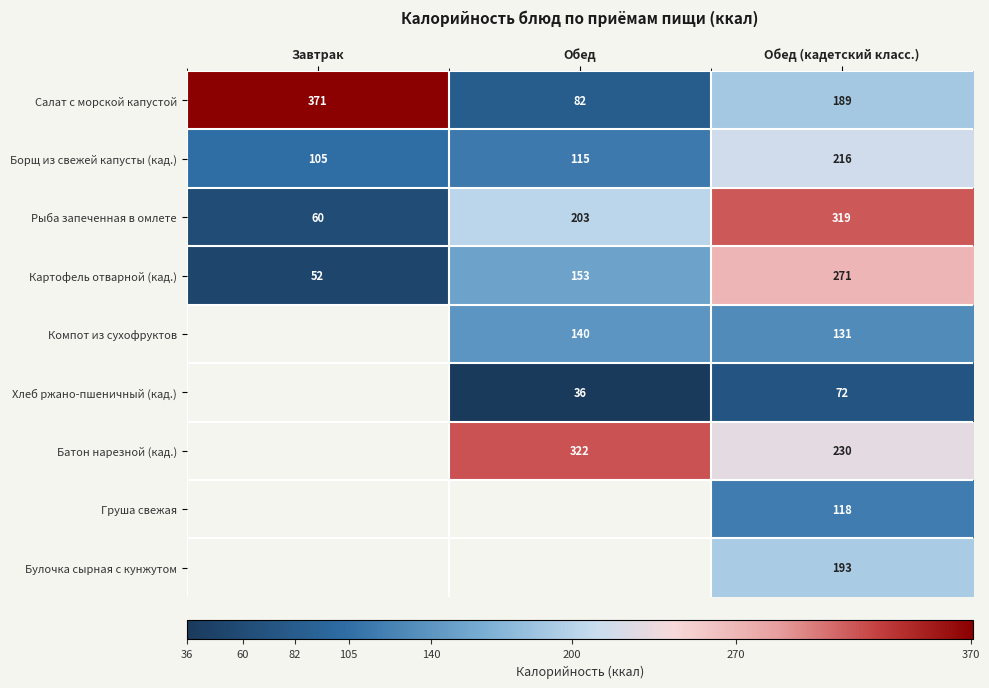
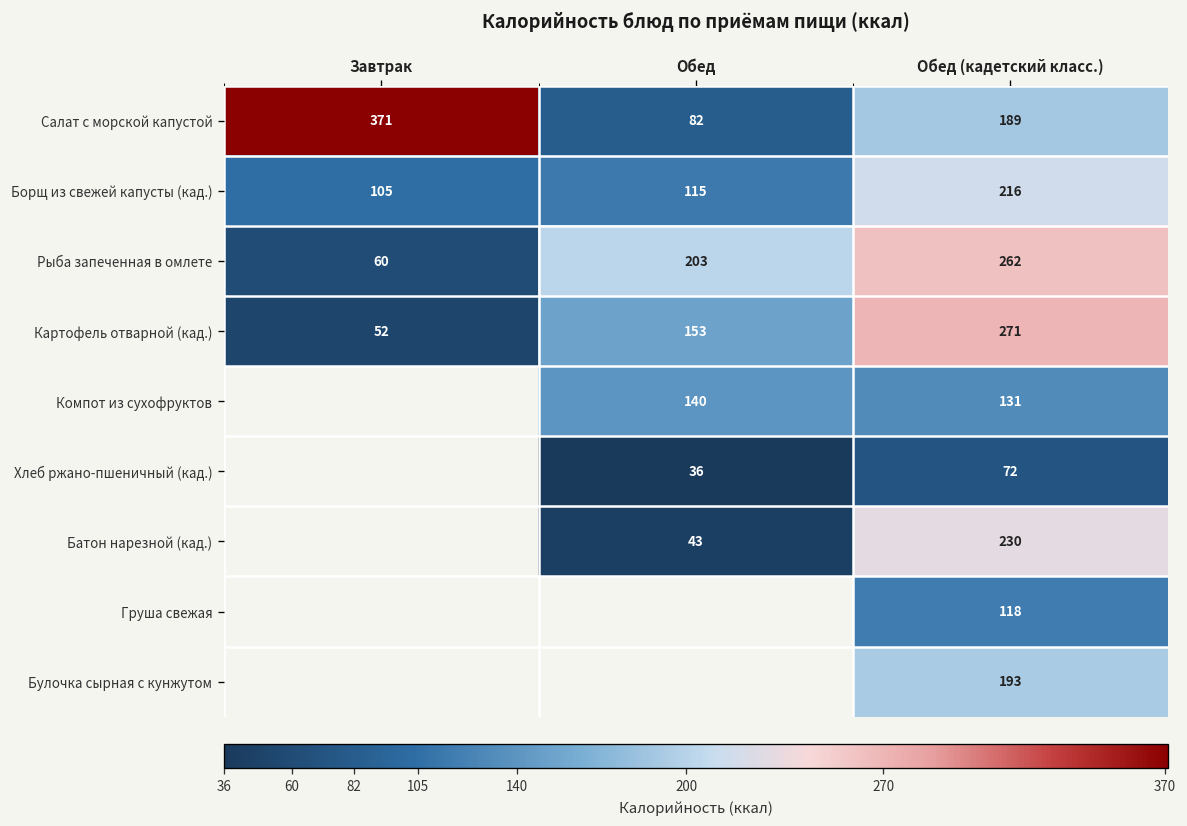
  {
    "Салат с морской капустой": {
      "Завтрак": 371,
      "Обед": 82,
      "Обед (кадетский класс.)": 189
    },
    "Борщ из свежей капусты (кад.)": {
      "Завтрак": 105,
      "Обед": 115,
      "Обед (кадетский класс.)": 216
    },
    "Рыба запеченная в омлете": {
      "Завтрак": 60,
      "Обед": 203,
-     "Обед (кадетский класс.)": 319
+     "Обед (кадетский класс.)": 262
    },
    "Картофель отварной (кад.)": {
      "Завтрак": 52,
      "Обед": 153,
      "Обед (кадетский класс.)": 271
    },
    "Компот из сухофруктов": {
      "Обед": 140,
      "Обед (кадетский класс.)": 131
    },
    "Хлеб ржано-пшеничный (кад.)": {
      "Обед": 36,
      "Обед (кадетский класс.)": 72
    },
    "Батон нарезной (кад.)": {
-     "Обед": 322,
+     "Обед": 43,
      "Обед (кадетский класс.)": 230
    },
    "Груша свежая": {
      "Обед (кадетский класс.)": 118
    },
    "Булочка сырная с кунжутом": {
      "Обед (кадетский класс.)": 193
    }
  }
